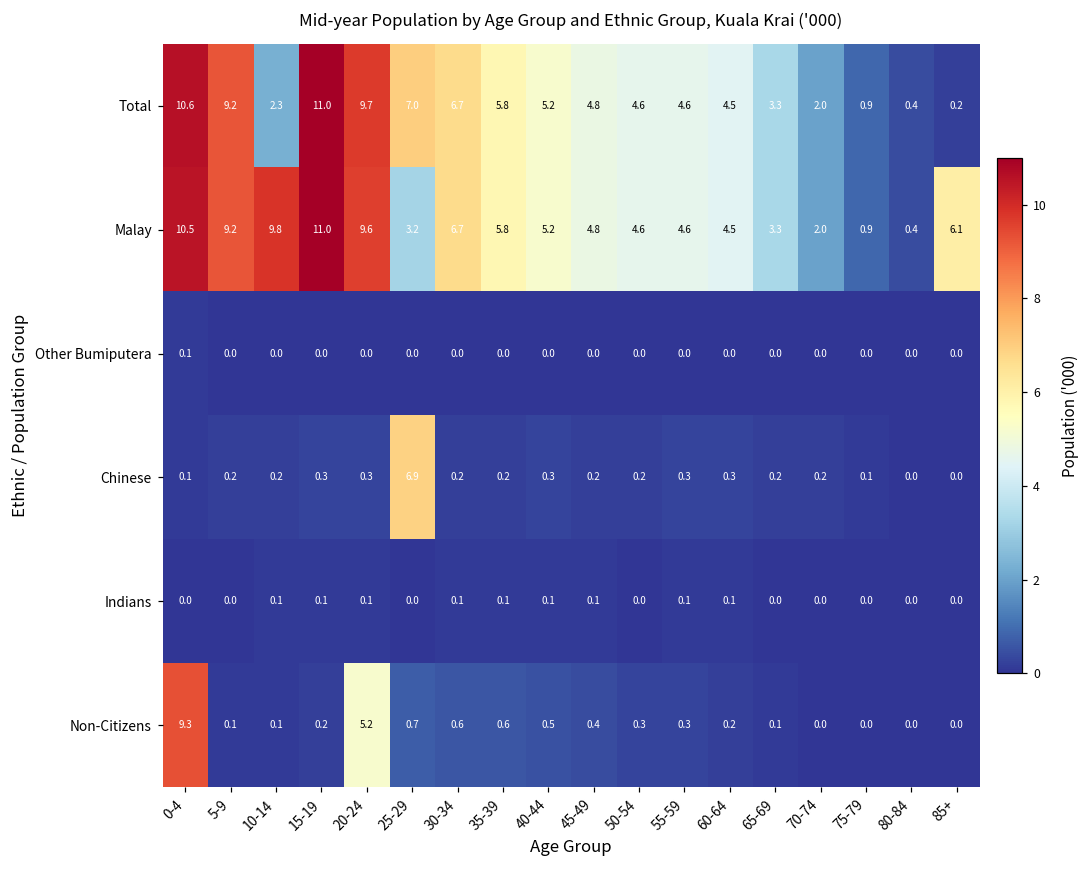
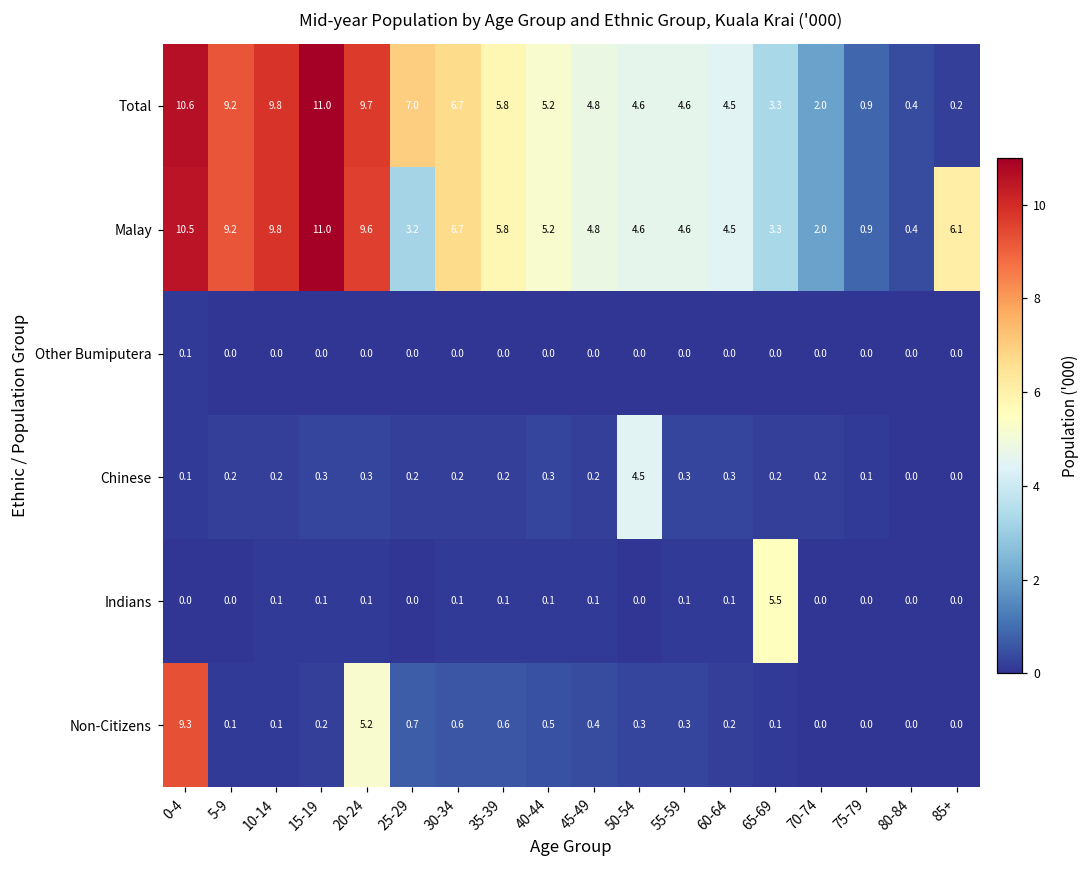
  {
    "Total": {
      "0-4": 10.6,
      "5-9": 9.2,
-     "10-14": 2.3,
+     "10-14": 9.8,
      "15-19": 11.0,
      "20-24": 9.7,
      "25-29": 7.0,
      "30-34": 6.7,
      "35-39": 5.8,
      "40-44": 5.2,
      "45-49": 4.8,
      "50-54": 4.6,
      "55-59": 4.6,
      "60-64": 4.5,
      "65-69": 3.3,
      "70-74": 2.0,
      "75-79": 0.9,
      "80-84": 0.4,
      "85+": 0.2
    },
    "Malay": {
      "0-4": 10.5,
      "5-9": 9.2,
      "10-14": 9.8,
      "15-19": 11.0,
      "20-24": 9.6,
      "25-29": 3.2,
      "30-34": 6.7,
      "35-39": 5.8,
      "40-44": 5.2,
      "45-49": 4.8,
      "50-54": 4.6,
      "55-59": 4.6,
      "60-64": 4.5,
      "65-69": 3.3,
      "70-74": 2.0,
      "75-79": 0.9,
      "80-84": 0.4,
      "85+": 6.1
    },
    "Other Bumiputera": {
      "0-4": 0.1,
      "5-9": 0.0,
      "10-14": 0.0,
      "15-19": 0.0,
      "20-24": 0.0,
      "25-29": 0.0,
      "30-34": 0.0,
      "35-39": 0.0,
      "40-44": 0.0,
      "45-49": 0.0,
      "50-54": 0.0,
      "55-59": 0.0,
      "60-64": 0.0,
      "65-69": 0.0,
      "70-74": 0.0,
      "75-79": 0.0,
      "80-84": 0.0,
      "85+": 0.0
    },
    "Chinese": {
      "0-4": 0.1,
      "5-9": 0.2,
      "10-14": 0.2,
      "15-19": 0.3,
      "20-24": 0.3,
-     "25-29": 6.9,
+     "25-29": 0.2,
      "30-34": 0.2,
      "35-39": 0.2,
      "40-44": 0.3,
      "45-49": 0.2,
-     "50-54": 0.2,
+     "50-54": 4.5,
      "55-59": 0.3,
      "60-64": 0.3,
      "65-69": 0.2,
      "70-74": 0.2,
      "75-79": 0.1,
      "80-84": 0.0,
      "85+": 0.0
    },
    "Indians": {
      "0-4": 0.0,
      "5-9": 0.0,
      "10-14": 0.1,
      "15-19": 0.1,
      "20-24": 0.1,
      "25-29": 0.0,
      "30-34": 0.1,
      "35-39": 0.1,
      "40-44": 0.1,
      "45-49": 0.1,
      "50-54": 0.0,
      "55-59": 0.1,
      "60-64": 0.1,
-     "65-69": 0.0,
+     "65-69": 5.5,
      "70-74": 0.0,
      "75-79": 0.0,
      "80-84": 0.0,
      "85+": 0.0
    },
    "Non-Citizens": {
      "0-4": 9.3,
      "5-9": 0.1,
      "10-14": 0.1,
      "15-19": 0.2,
      "20-24": 5.2,
      "25-29": 0.7,
      "30-34": 0.6,
      "35-39": 0.6,
      "40-44": 0.5,
      "45-49": 0.4,
      "50-54": 0.3,
      "55-59": 0.3,
      "60-64": 0.2,
      "65-69": 0.1,
      "70-74": 0.0,
      "75-79": 0.0,
      "80-84": 0.0,
      "85+": 0.0
    }
  }
